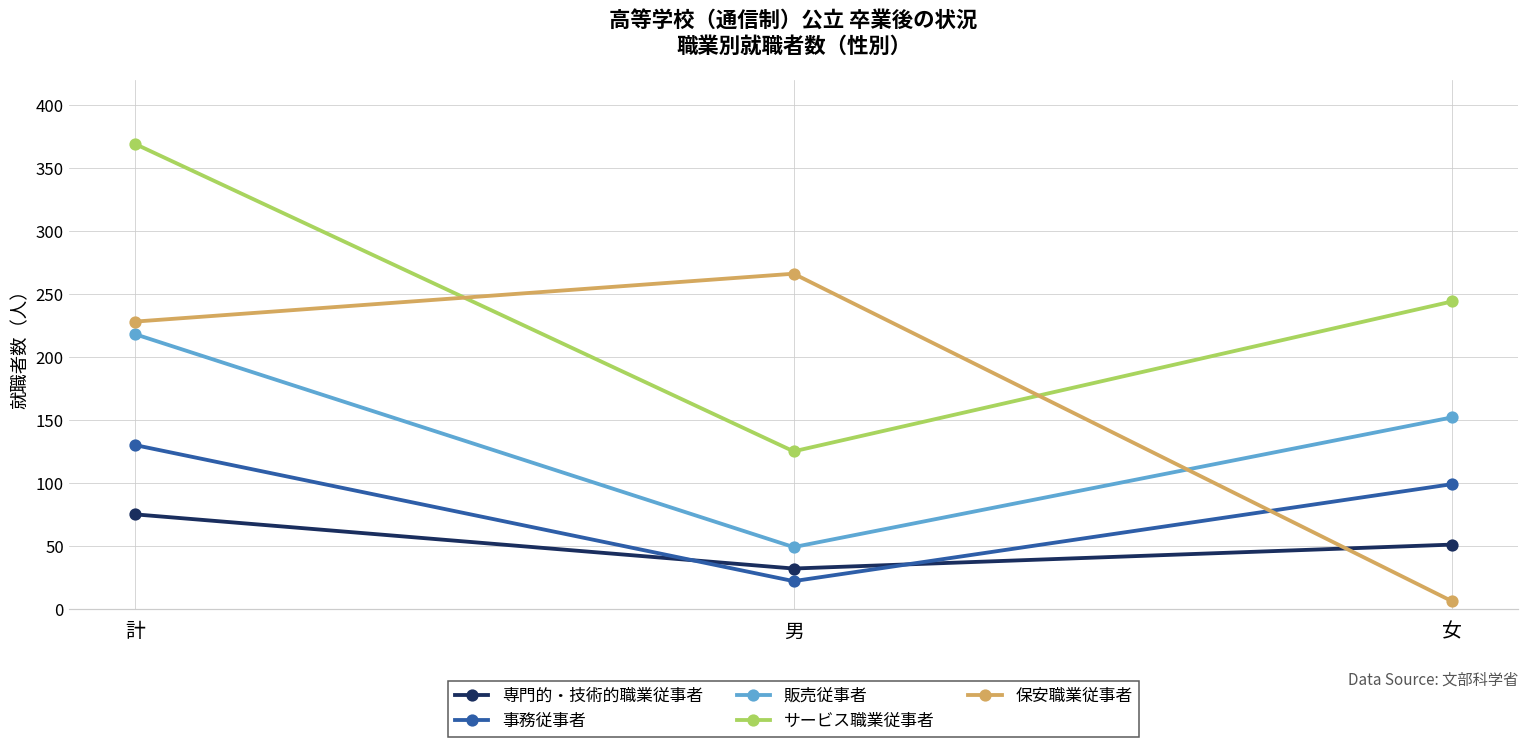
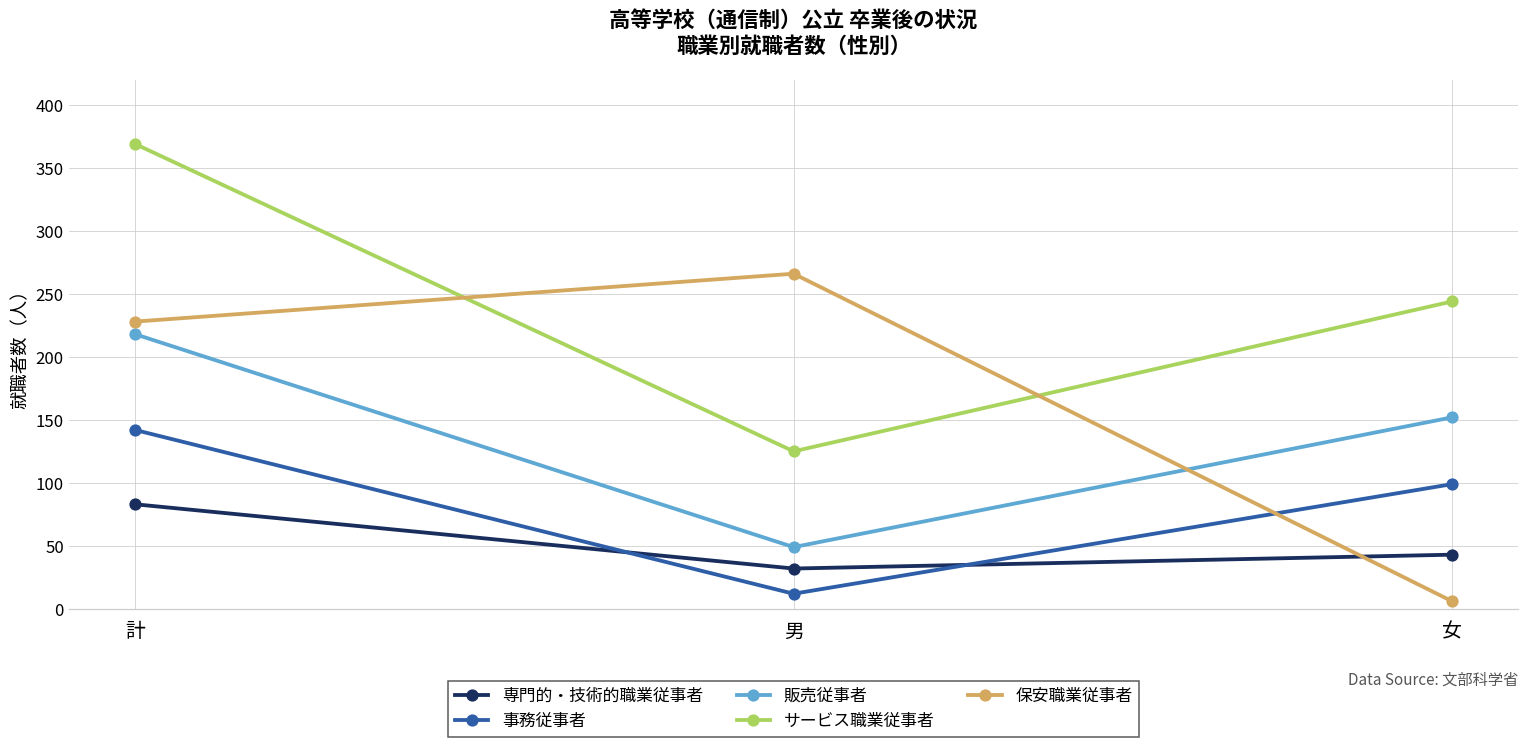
  {
    "専門的・技術的職業従事者": {
-     "計": 75,
+     "計": 83,
      "男": 32,
-     "女": 51
+     "女": 43
    },
    "事務従事者": {
-     "計": 130,
-     "男": 22,
+     "計": 142,
+     "男": 12,
      "女": 99
    },
    "販売従事者": {
      "計": 218,
      "男": 49,
      "女": 152
    },
    "サービス職業従事者": {
      "計": 369,
      "男": 125,
      "女": 244
    },
    "保安職業従事者": {
      "計": 228,
      "男": 266,
      "女": 6
    }
  }
